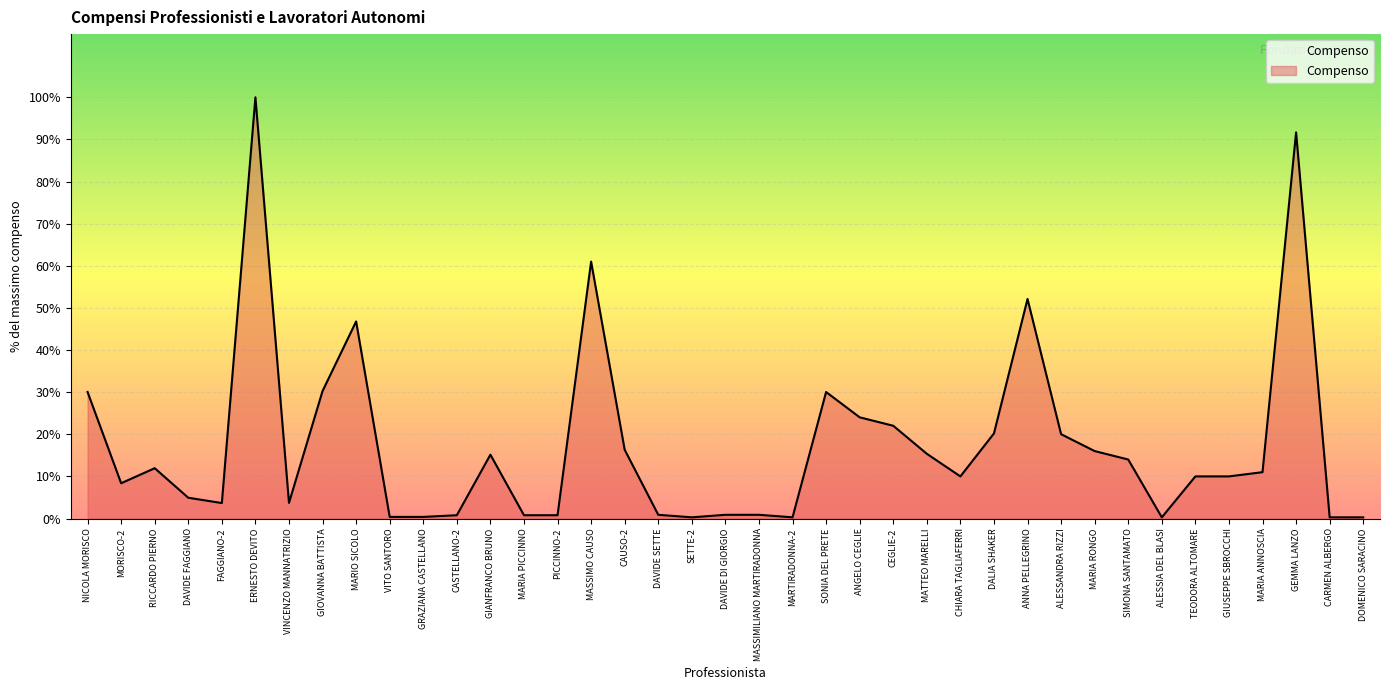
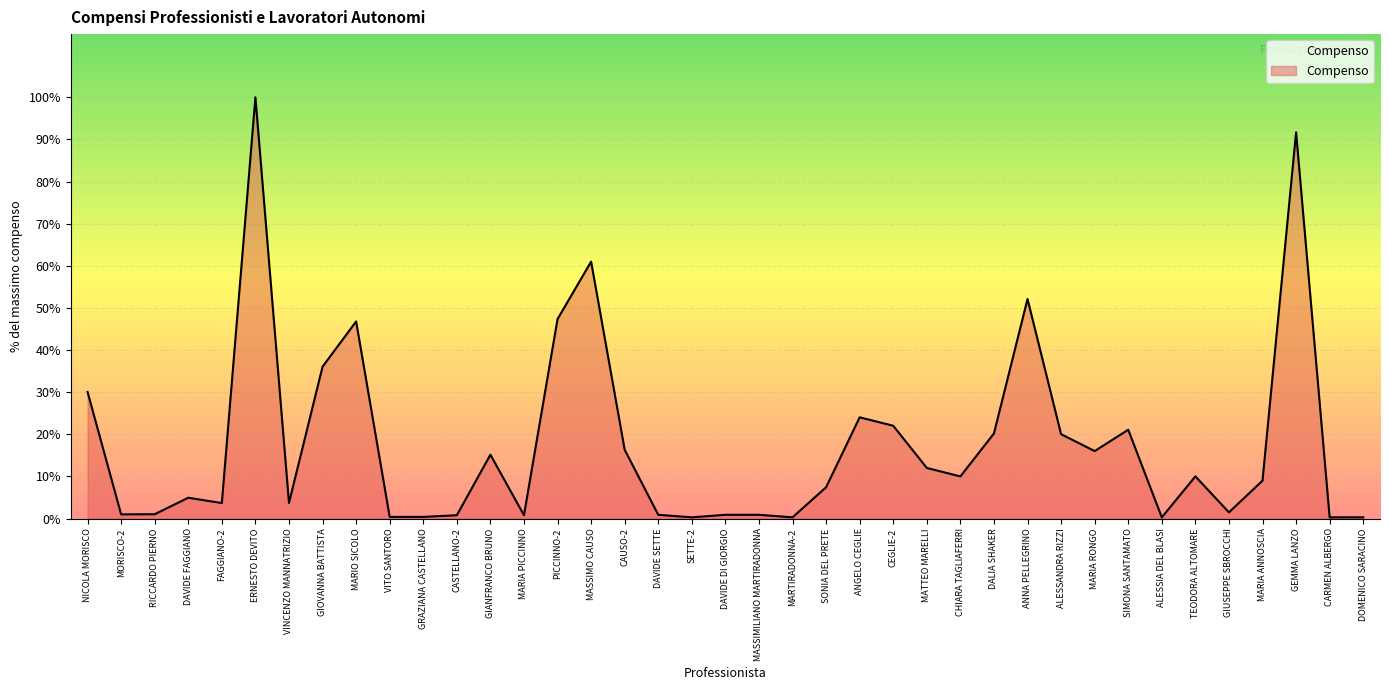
  {
    "NICOLA MORISCO": "30%",
-   "MORISCO-2": "8%",
-   "RICCARDO PIERNO": "12%",
+   "MORISCO-2": "1%",
+   "RICCARDO PIERNO": "1%",
    "DAVIDE FAGGIANO": "5%",
    "FAGGIANO-2": "4%",
    "ERNESTO DEVITO": "100%",
    "VINCENZO MANNATRIZIO": "4%",
-   "GIOVANNA BATTISTA": "30%",
+   "GIOVANNA BATTISTA": "36%",
    "MARIO SICOLO": "47%",
    "VITO SANTORO": "0%",
    "GRAZIANA CASTELLANO": "0%",
    "CASTELLANO-2": "1%",
    "GIANFRANCO BRUNO": "15%",
    "MARIA PICCINNO": "1%",
-   "PICCINNO-2": "1%",
+   "PICCINNO-2": "47%",
    "MASSIMO CAUSO": "61%",
    "CAUSO-2": "16%",
    "DAVIDE SETTE": "1%",
    "SETTE-2": "0%",
    "DAVIDE DI GIORGIO": "1%",
    "MASSIMILIANO MARTIRADONNA": "1%",
    "MARTIRADONNA-2": "0%",
-   "SONIA DEL PRETE": "30%",
+   "SONIA DEL PRETE": "7%",
    "ANGELO CEGLIE": "24%",
    "CEGLIE-2": "22%",
-   "MATTEO MARELLI": "15%",
+   "MATTEO MARELLI": "12%",
    "CHIARA TAGLIAFERRI": "10%",
    "DALIA SHAKER": "20%",
    "ANNA PELLEGRINO": "52%",
    "ALESSANDRA RIZZI": "20%",
    "MARIA RONGO": "16%",
-   "SIMONA SANTAMATO": "14%",
+   "SIMONA SANTAMATO": "21%",
    "ALESSIA DEL BLASI": "0%",
    "TEODORA ALTOMARE": "10%",
-   "GIUSEPPE SBROCCHI": "10%",
-   "MARIA ANNOSCIA": "11%",
+   "GIUSEPPE SBROCCHI": "1%",
+   "MARIA ANNOSCIA": "9%",
    "GEMMA LANZO": "92%",
    "CARMEN ALBERGO": "0%",
    "DOMENICO SARACINO": "0%"
  }
